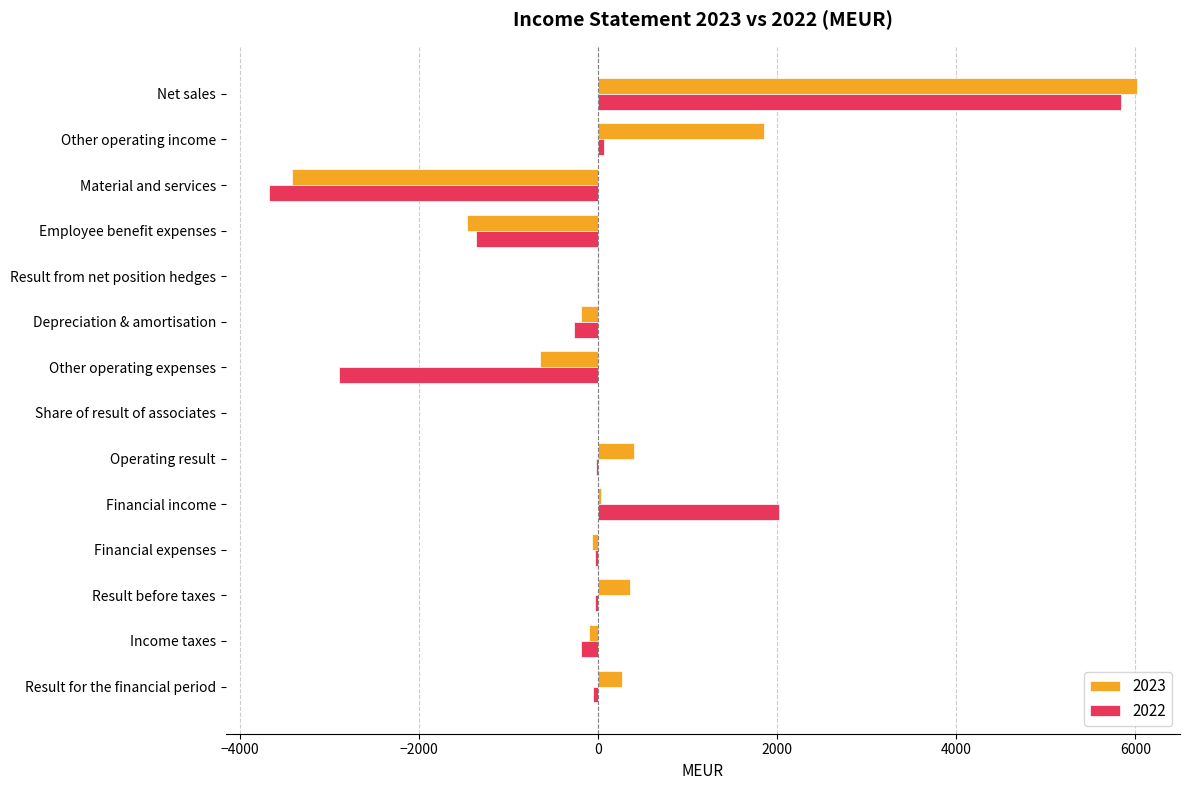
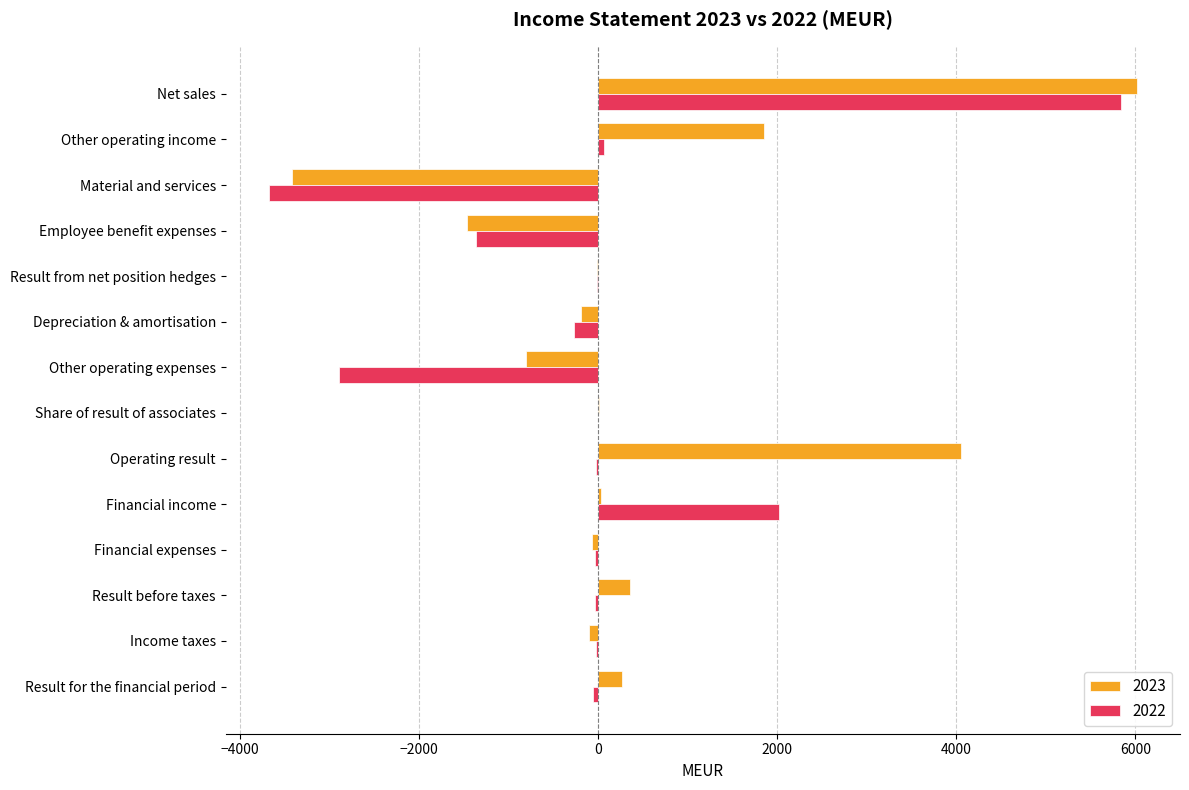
  {
    "2023": {
      "Net sales": 6000,
      "Other operating income": 1900,
      "Material and services": -3400,
      "Employee benefit expenses": -1500,
      "Depreciation & amortisation": -200,
-     "Other operating expenses": -600,
-     "Operating result": 400,
+     "Other operating expenses": -800,
+     "Operating result": 4100,
      "Financial income": 0,
      "Financial expenses": -100,
      "Result before taxes": 400,
      "Income taxes": -100,
      "Result for the financial period": 300
    },
    "2022": {
      "Net sales": 5800,
      "Other operating income": 100,
      "Material and services": -3700,
      "Employee benefit expenses": -1400,
      "Depreciation & amortisation": -300,
      "Other operating expenses": -2900,
      "Financial income": 2000,
      "Financial expenses": 0,
      "Result before taxes": 0,
-     "Income taxes": -200,
+     "Income taxes": 0,
      "Result for the financial period": -100
    }
  }
